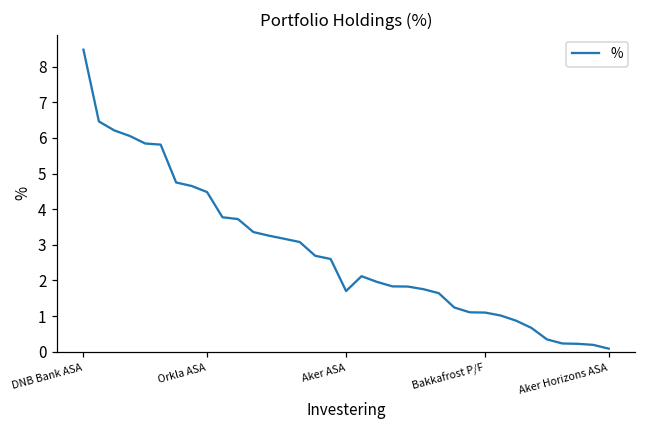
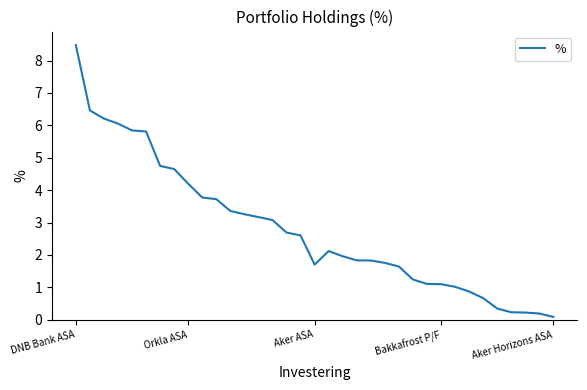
  {
    "DNB Bank ASA": 8.5,
-   "Orkla ASA": 4.5,
+   "Orkla ASA": 4.2,
    "Aker ASA": 1.7,
    "Aker Horizons ASA": 0.1
  }
